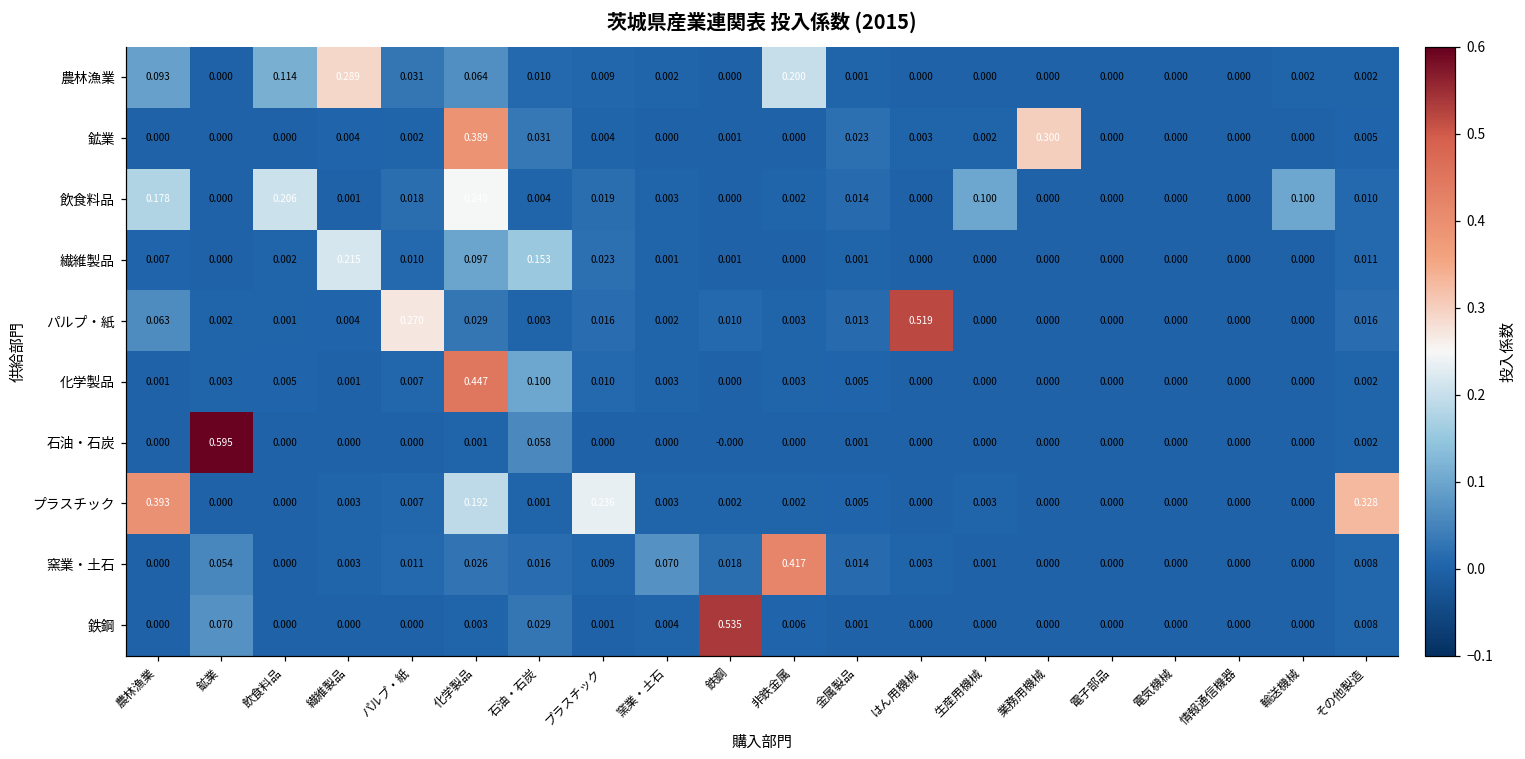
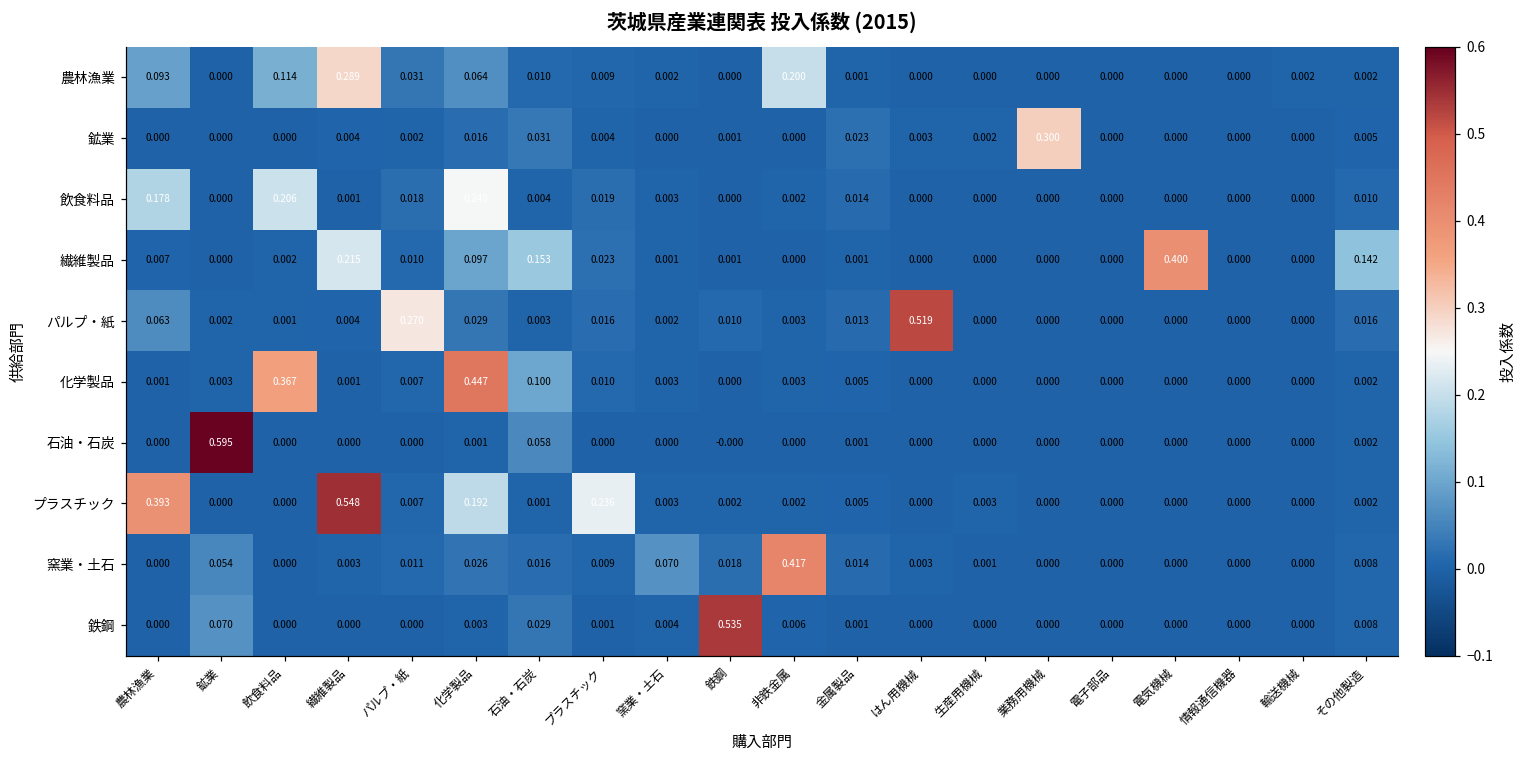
  {
    "農林漁業": {
      "農林漁業": 0.093,
      "鉱業": 0.000,
      "飲食料品": 0.114,
      "繊維製品": 0.289,
      "パルプ・紙": 0.031,
      "化学製品": 0.064,
      "石油・石炭": 0.010,
      "プラスチック": 0.009,
      "窯業・土石": 0.002,
      "鉄鋼": 0.000,
      "非鉄金属": 0.200,
      "金属製品": 0.001,
      "はん用機械": 0.000,
      "生産用機械": 0.000,
      "業務用機械": 0.000,
      "電子部品": 0.000,
      "電気機械": 0.000,
      "情報通信機器": 0.000,
      "輸送機械": 0.002,
      "その他製造": 0.002
    },
    "鉱業": {
      "農林漁業": 0.000,
      "鉱業": 0.000,
      "飲食料品": 0.000,
      "繊維製品": 0.004,
      "パルプ・紙": 0.002,
-     "化学製品": 0.389,
+     "化学製品": 0.016,
      "石油・石炭": 0.031,
      "プラスチック": 0.004,
      "窯業・土石": 0.000,
      "鉄鋼": 0.001,
      "非鉄金属": 0.000,
      "金属製品": 0.023,
      "はん用機械": 0.003,
      "生産用機械": 0.002,
      "業務用機械": 0.300,
      "電子部品": 0.000,
      "電気機械": 0.000,
      "情報通信機器": 0.000,
      "輸送機械": 0.000,
      "その他製造": 0.005
    },
    "飲食料品": {
      "農林漁業": 0.178,
      "鉱業": 0.000,
      "飲食料品": 0.206,
      "繊維製品": 0.001,
      "パルプ・紙": 0.018,
      "石油・石炭": 0.004,
      "プラスチック": 0.019,
      "窯業・土石": 0.003,
      "鉄鋼": 0.000,
      "非鉄金属": 0.002,
      "金属製品": 0.014,
      "はん用機械": 0.000,
-     "生産用機械": 0.100,
+     "生産用機械": 0.000,
      "業務用機械": 0.000,
      "電子部品": 0.000,
      "電気機械": 0.000,
      "情報通信機器": 0.000,
-     "輸送機械": 0.100,
+     "輸送機械": 0.000,
      "その他製造": 0.010
    },
    "繊維製品": {
      "農林漁業": 0.007,
      "鉱業": 0.000,
      "飲食料品": 0.002,
      "パルプ・紙": 0.010,
      "化学製品": 0.097,
      "石油・石炭": 0.153,
      "プラスチック": 0.023,
      "窯業・土石": 0.001,
      "鉄鋼": 0.001,
      "非鉄金属": 0.000,
      "金属製品": 0.001,
      "はん用機械": 0.000,
      "生産用機械": 0.000,
      "業務用機械": 0.000,
      "電子部品": 0.000,
-     "電気機械": 0.000,
+     "電気機械": 0.400,
      "情報通信機器": 0.000,
      "輸送機械": 0.000,
-     "その他製造": 0.011
+     "その他製造": 0.142
    },
    "パルプ・紙": {
      "農林漁業": 0.063,
      "鉱業": 0.002,
      "飲食料品": 0.001,
      "繊維製品": 0.004,
      "化学製品": 0.029,
      "石油・石炭": 0.003,
      "プラスチック": 0.016,
      "窯業・土石": 0.002,
      "鉄鋼": 0.010,
      "非鉄金属": 0.003,
      "金属製品": 0.013,
      "はん用機械": 0.519,
      "生産用機械": 0.000,
      "業務用機械": 0.000,
      "電子部品": 0.000,
      "電気機械": 0.000,
      "情報通信機器": 0.000,
      "輸送機械": 0.000,
      "その他製造": 0.016
    },
    "化学製品": {
      "農林漁業": 0.001,
      "鉱業": 0.003,
-     "飲食料品": 0.005,
+     "飲食料品": 0.367,
      "繊維製品": 0.001,
      "パルプ・紙": 0.007,
      "化学製品": 0.447,
      "石油・石炭": 0.100,
      "プラスチック": 0.010,
      "窯業・土石": 0.003,
      "鉄鋼": 0.000,
      "非鉄金属": 0.003,
      "金属製品": 0.005,
      "はん用機械": 0.000,
      "生産用機械": 0.000,
      "業務用機械": 0.000,
      "電子部品": 0.000,
      "電気機械": 0.000,
      "情報通信機器": 0.000,
      "輸送機械": 0.000,
      "その他製造": 0.002
    },
    "石油・石炭": {
      "農林漁業": 0.000,
      "鉱業": 0.595,
      "飲食料品": 0.000,
      "繊維製品": 0.000,
      "パルプ・紙": 0.000,
      "化学製品": 0.001,
      "石油・石炭": 0.058,
      "プラスチック": 0.000,
      "窯業・土石": 0.000,
      "鉄鋼": -0.000,
      "非鉄金属": 0.000,
      "金属製品": 0.001,
      "はん用機械": 0.000,
      "生産用機械": 0.000,
      "業務用機械": 0.000,
      "電子部品": 0.000,
      "電気機械": 0.000,
      "情報通信機器": 0.000,
      "輸送機械": 0.000,
      "その他製造": 0.002
    },
    "プラスチック": {
      "農林漁業": 0.393,
      "鉱業": 0.000,
      "飲食料品": 0.000,
-     "繊維製品": 0.003,
+     "繊維製品": 0.548,
      "パルプ・紙": 0.007,
      "化学製品": 0.192,
      "石油・石炭": 0.001,
      "窯業・土石": 0.003,
      "鉄鋼": 0.002,
      "非鉄金属": 0.002,
      "金属製品": 0.005,
      "はん用機械": 0.000,
      "生産用機械": 0.003,
      "業務用機械": 0.000,
      "電子部品": 0.000,
      "電気機械": 0.000,
      "情報通信機器": 0.000,
      "輸送機械": 0.000,
-     "その他製造": 0.328
+     "その他製造": 0.002
    },
    "窯業・土石": {
      "農林漁業": 0.000,
      "鉱業": 0.054,
      "飲食料品": 0.000,
      "繊維製品": 0.003,
      "パルプ・紙": 0.011,
      "化学製品": 0.026,
      "石油・石炭": 0.016,
      "プラスチック": 0.009,
      "窯業・土石": 0.070,
      "鉄鋼": 0.018,
      "非鉄金属": 0.417,
      "金属製品": 0.014,
      "はん用機械": 0.003,
      "生産用機械": 0.001,
      "業務用機械": 0.000,
      "電子部品": 0.000,
      "電気機械": 0.000,
      "情報通信機器": 0.000,
      "輸送機械": 0.000,
      "その他製造": 0.008
    },
    "鉄鋼": {
      "農林漁業": 0.000,
      "鉱業": 0.070,
      "飲食料品": 0.000,
      "繊維製品": 0.000,
      "パルプ・紙": 0.000,
      "化学製品": 0.003,
      "石油・石炭": 0.029,
      "プラスチック": 0.001,
      "窯業・土石": 0.004,
      "鉄鋼": 0.535,
      "非鉄金属": 0.006,
      "金属製品": 0.001,
      "はん用機械": 0.000,
      "生産用機械": 0.000,
      "業務用機械": 0.000,
      "電子部品": 0.000,
      "電気機械": 0.000,
      "情報通信機器": 0.000,
      "輸送機械": 0.000,
      "その他製造": 0.008
    }
  }
